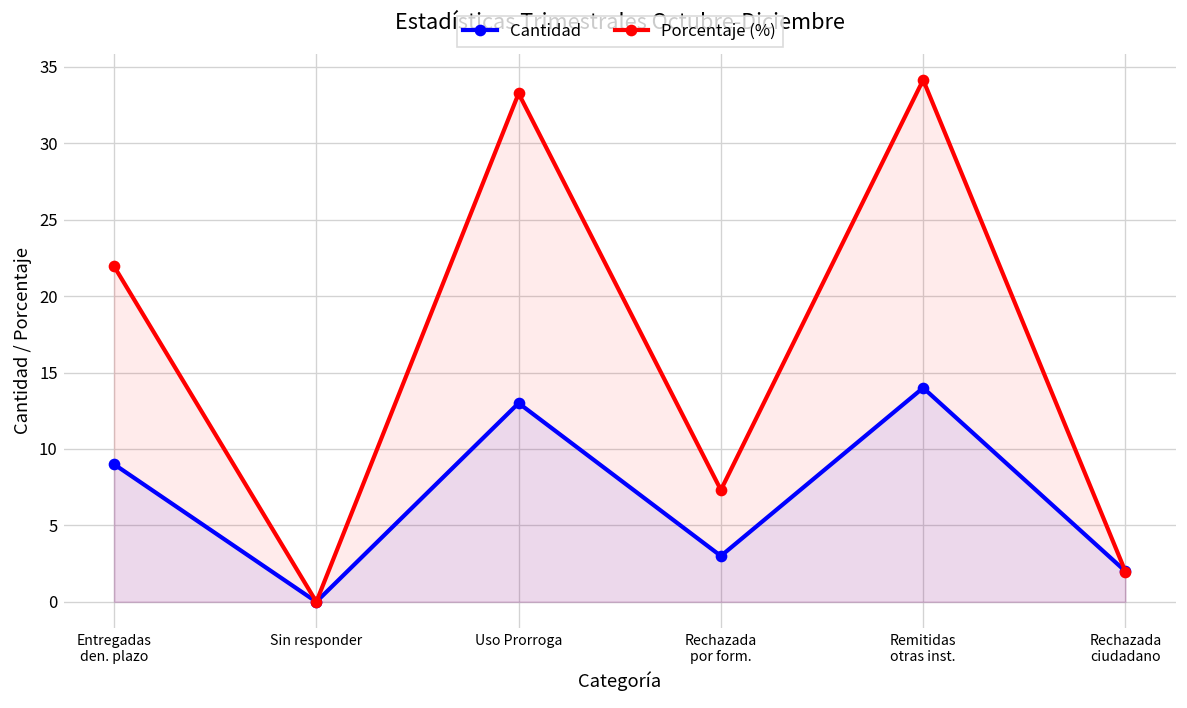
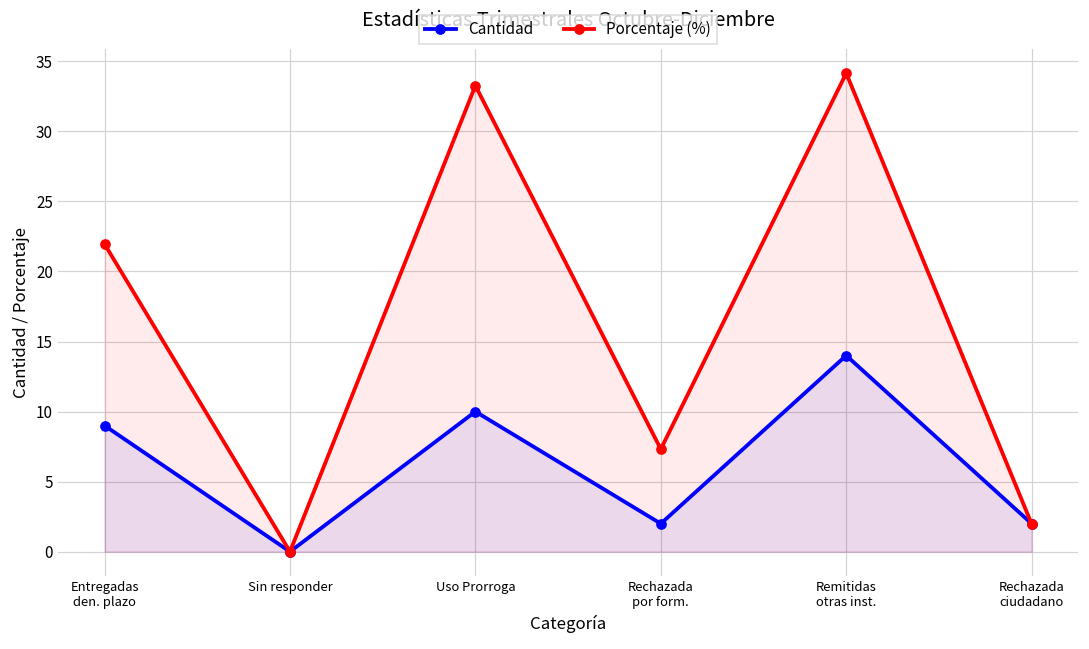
  {
    "Cantidad": {
      "Entregadas den. plazo": 9,
-     "Uso Prorroga": 13,
-     "Rechazada por form.": 3,
+     "Uso Prorroga": 10,
+     "Rechazada por form.": 2,
      "Remitidas otras inst.": 14
    },
    "Porcentaje (%)": {
      "Entregadas den. plazo": 22,
      "Uso Prorroga": 33.3,
      "Rechazada por form.": 7.3,
      "Remitidas otras inst.": 34
    }
  }
